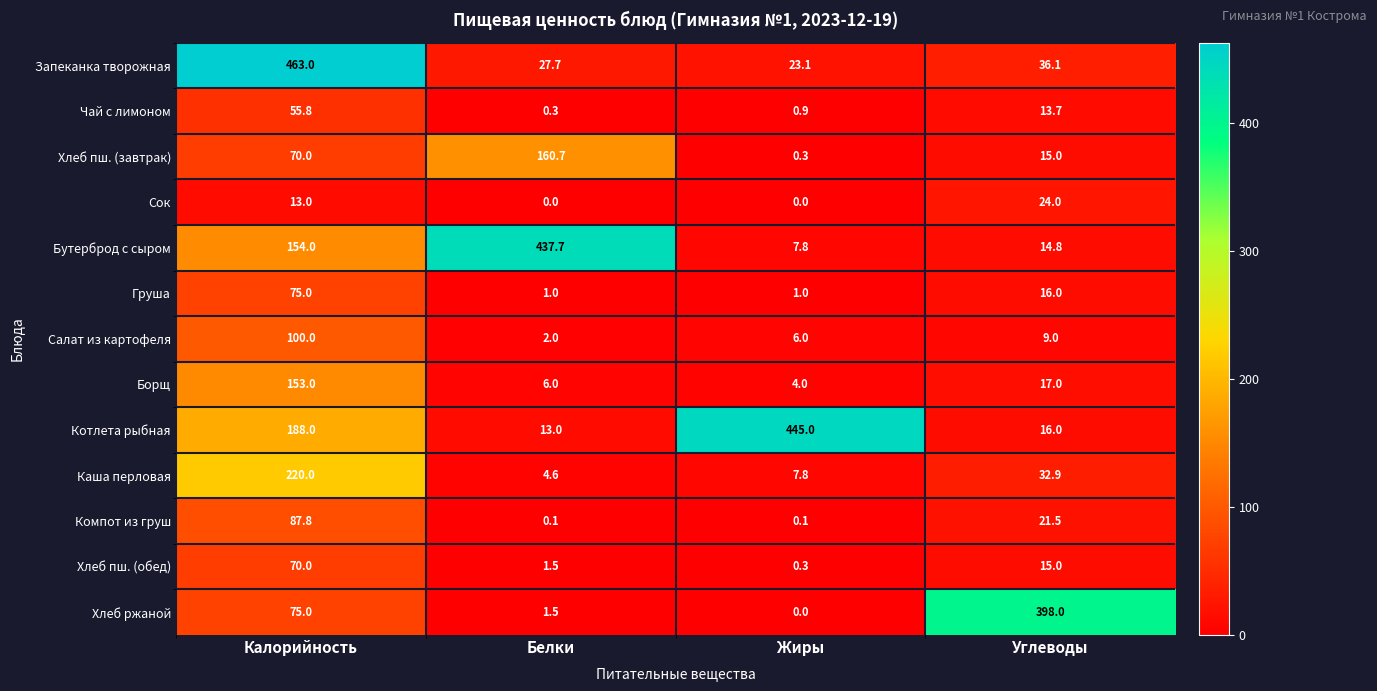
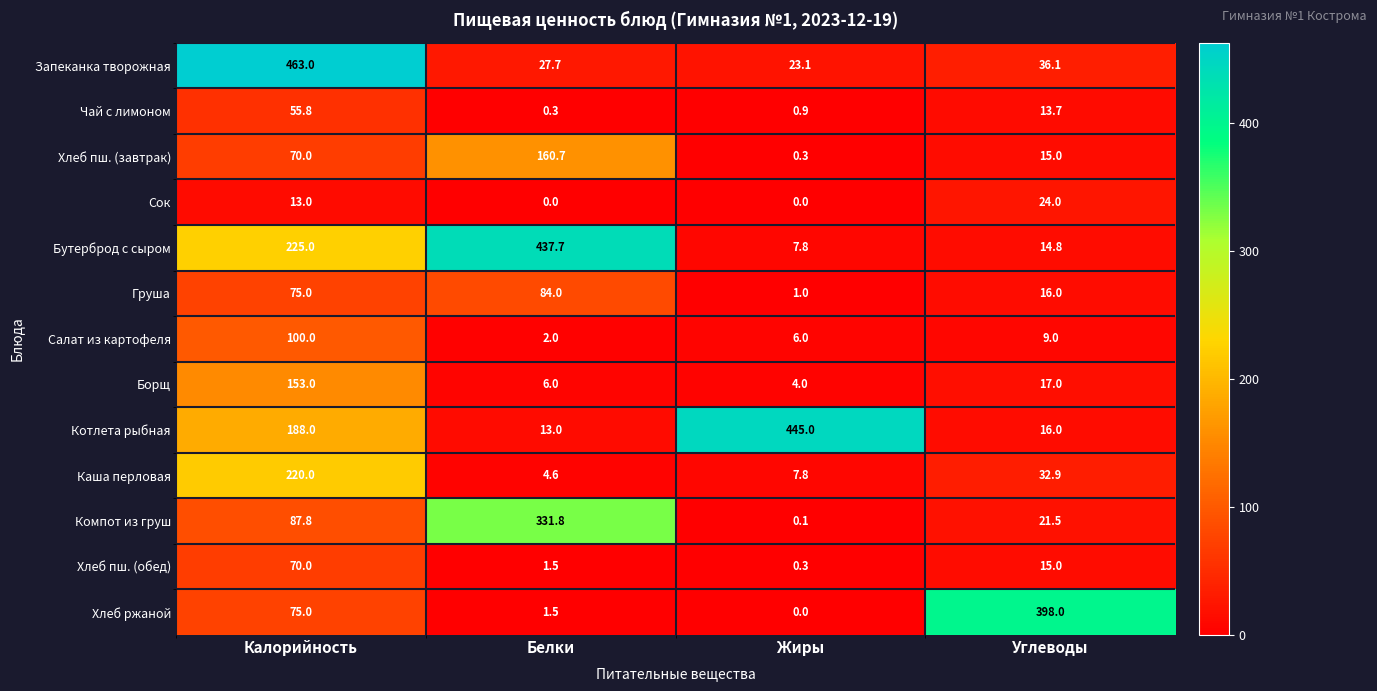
  {
    "Запеканка творожная": {
      "Калорийность": 463.0,
      "Белки": 27.7,
      "Жиры": 23.1,
      "Углеводы": 36.1
    },
    "Чай с лимоном": {
      "Калорийность": 55.8,
      "Белки": 0.3,
      "Жиры": 0.9,
      "Углеводы": 13.7
    },
    "Хлеб пш. (завтрак)": {
      "Калорийность": 70.0,
      "Белки": 160.7,
      "Жиры": 0.3,
      "Углеводы": 15.0
    },
    "Сок": {
      "Калорийность": 13.0,
      "Белки": 0.0,
      "Жиры": 0.0,
      "Углеводы": 24.0
    },
    "Бутерброд с сыром": {
-     "Калорийность": 154.0,
+     "Калорийность": 225.0,
      "Белки": 437.7,
      "Жиры": 7.8,
      "Углеводы": 14.8
    },
    "Груша": {
      "Калорийность": 75.0,
-     "Белки": 1.0,
+     "Белки": 84.0,
      "Жиры": 1.0,
      "Углеводы": 16.0
    },
    "Салат из картофеля": {
      "Калорийность": 100.0,
      "Белки": 2.0,
      "Жиры": 6.0,
      "Углеводы": 9.0
    },
    "Борщ": {
      "Калорийность": 153.0,
      "Белки": 6.0,
      "Жиры": 4.0,
      "Углеводы": 17.0
    },
    "Котлета рыбная": {
      "Калорийность": 188.0,
      "Белки": 13.0,
      "Жиры": 445.0,
      "Углеводы": 16.0
    },
    "Каша перловая": {
      "Калорийность": 220.0,
      "Белки": 4.6,
      "Жиры": 7.8,
      "Углеводы": 32.9
    },
    "Компот из груш": {
      "Калорийность": 87.8,
-     "Белки": 0.1,
+     "Белки": 331.8,
      "Жиры": 0.1,
      "Углеводы": 21.5
    },
    "Хлеб пш. (обед)": {
      "Калорийность": 70.0,
      "Белки": 1.5,
      "Жиры": 0.3,
      "Углеводы": 15.0
    },
    "Хлеб ржаной": {
      "Калорийность": 75.0,
      "Белки": 1.5,
      "Жиры": 0.0,
      "Углеводы": 398.0
    }
  }
